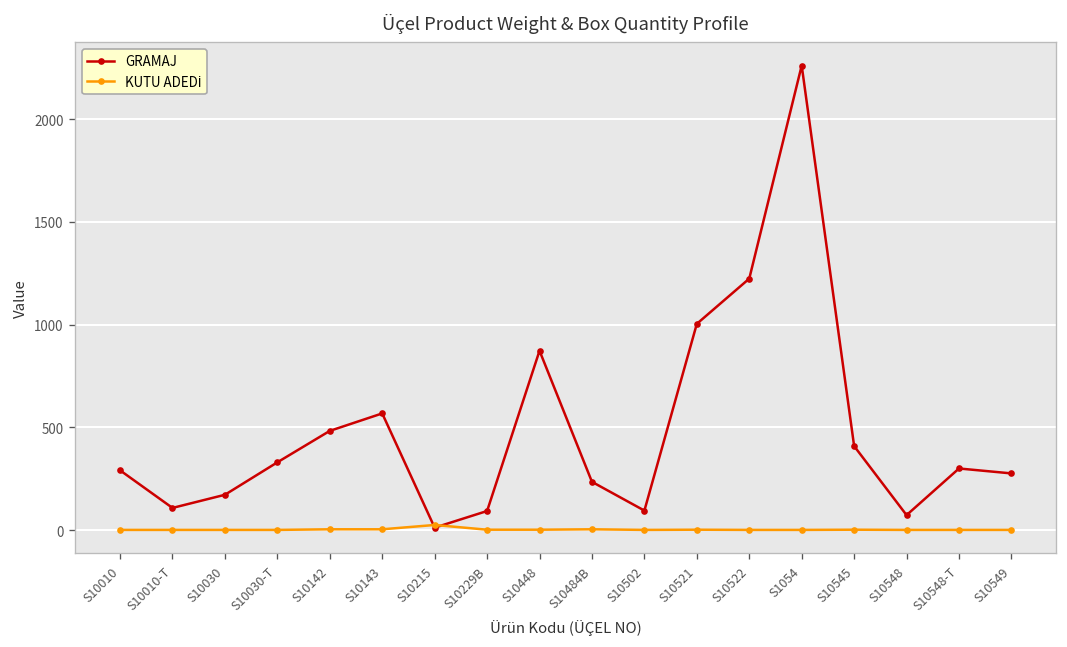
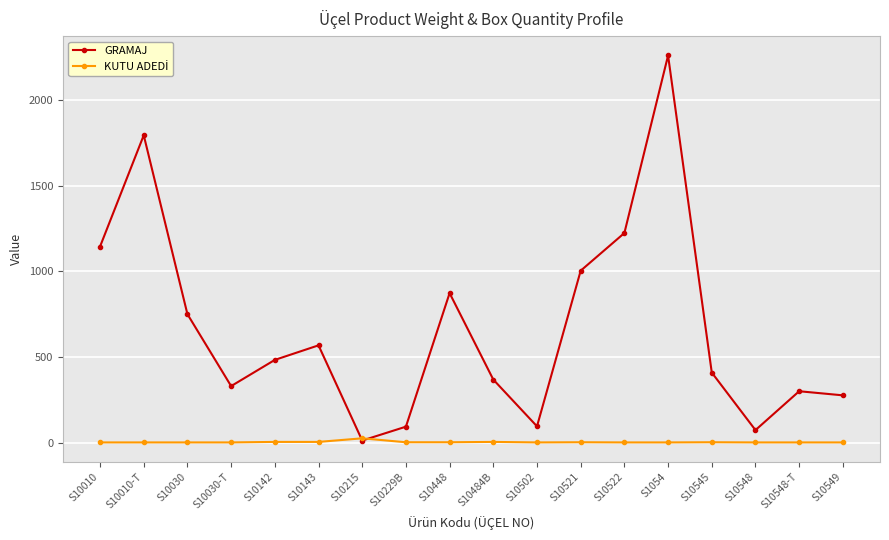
  {
    "GRAMAJ": {
-     "S10010": 290,
-     "S10010-T": 110,
-     "S10030": 170,
+     "S10010": 1150,
+     "S10010-T": 1800,
+     "S10030": 750,
      "S10030-T": 330,
      "S10142": 480,
      "S10143": 570,
      "S10229B": 90,
      "S10448": 870,
-     "S10484B": 240,
+     "S10484B": 370,
      "S10502": 100,
      "S10521": 1000,
      "S10522": 1220,
      "S1054": 2260,
      "S10545": 410,
      "S10548": 70,
      "S10548-T": 300,
      "S10549": 280
    },
    "KUTU ADEDİ": {
      "S10010": 0,
      "S10010-T": 0,
      "S10030": 0,
      "S10030-T": 0,
      "S10142": 0,
      "S10143": 0,
      "S10229B": 0,
      "S10448": 0,
      "S10484B": 0,
      "S10502": 0,
      "S10521": 0,
      "S10522": 0,
      "S1054": 0,
      "S10545": 0,
      "S10548": 0,
      "S10548-T": 0,
      "S10549": 0
    }
  }
